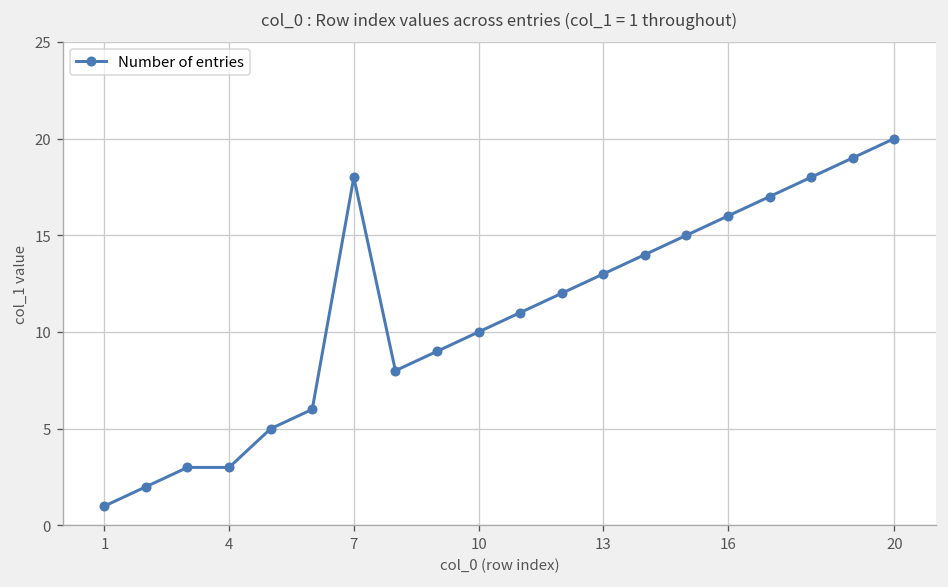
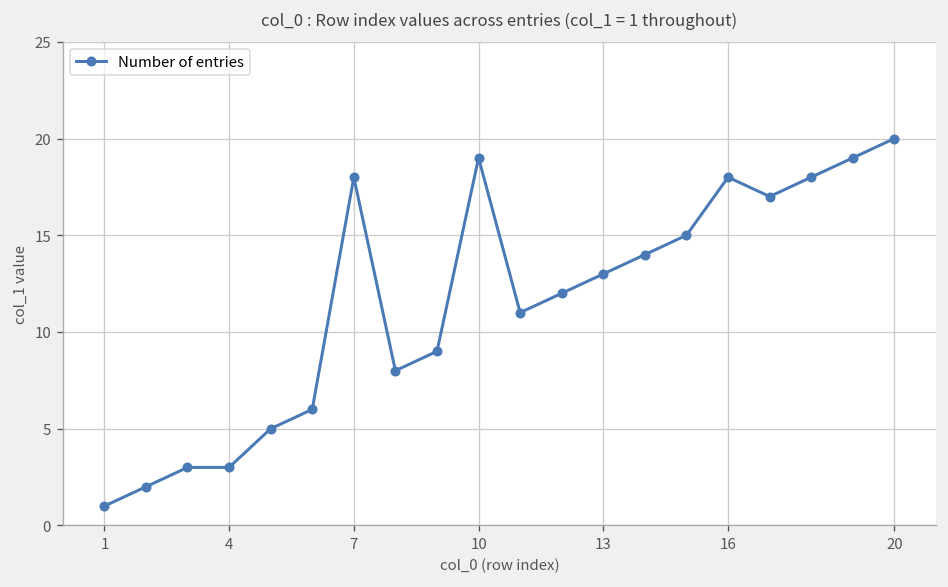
  {
    "1": 1,
    "4": 3,
    "7": 18,
-   "10": 10,
+   "10": 19,
    "13": 13,
-   "16": 16,
+   "16": 18,
    "20": 20
  }
